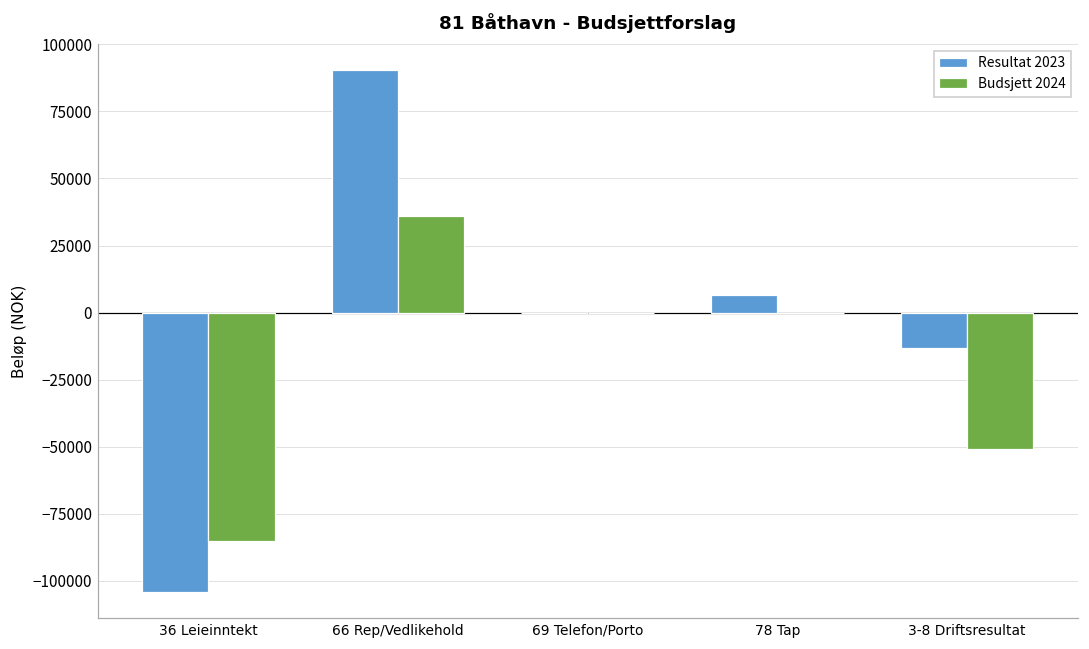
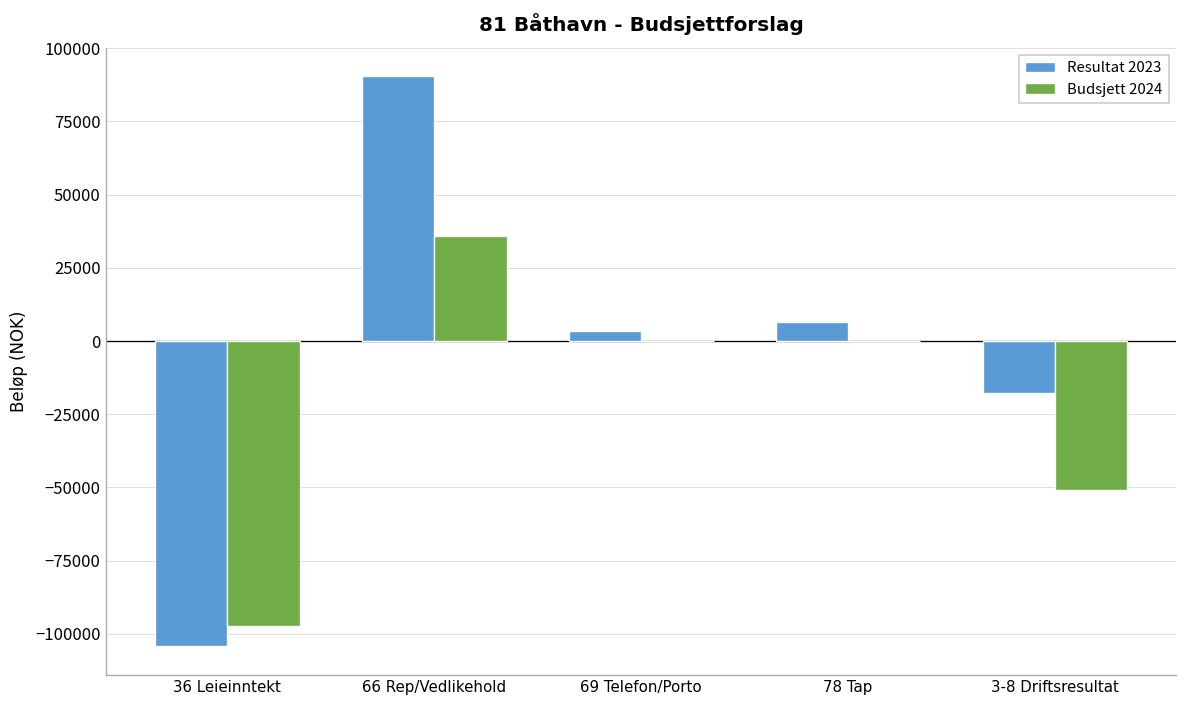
  {
    "Resultat 2023": {
      "36 Leieinntekt": -104000,
      "66 Rep/Vedlikehold": 90000,
-     "69 Telefon/Porto": 0,
+     "69 Telefon/Porto": 3000,
      "78 Tap": 7000,
-     "3-8 Driftsresultat": -13000
+     "3-8 Driftsresultat": -18000
    },
    "Budsjett 2024": {
-     "36 Leieinntekt": -85000,
+     "36 Leieinntekt": -97000,
      "66 Rep/Vedlikehold": 36000,
      "69 Telefon/Porto": 0,
      "78 Tap": 0,
      "3-8 Driftsresultat": -51000
    }
  }
